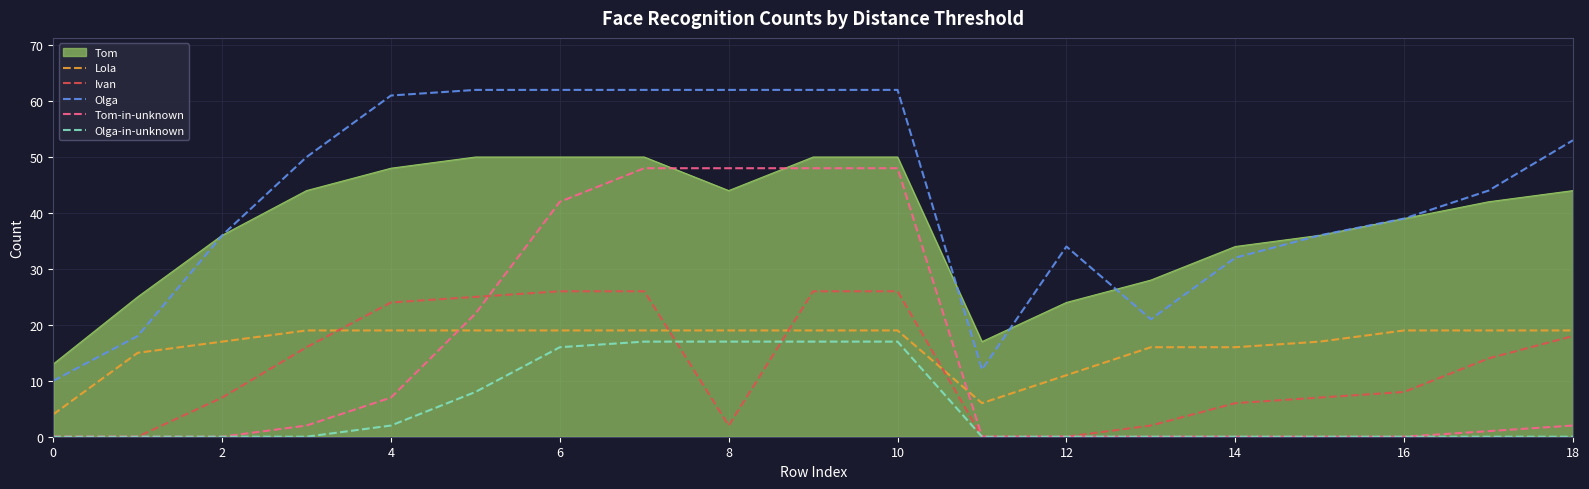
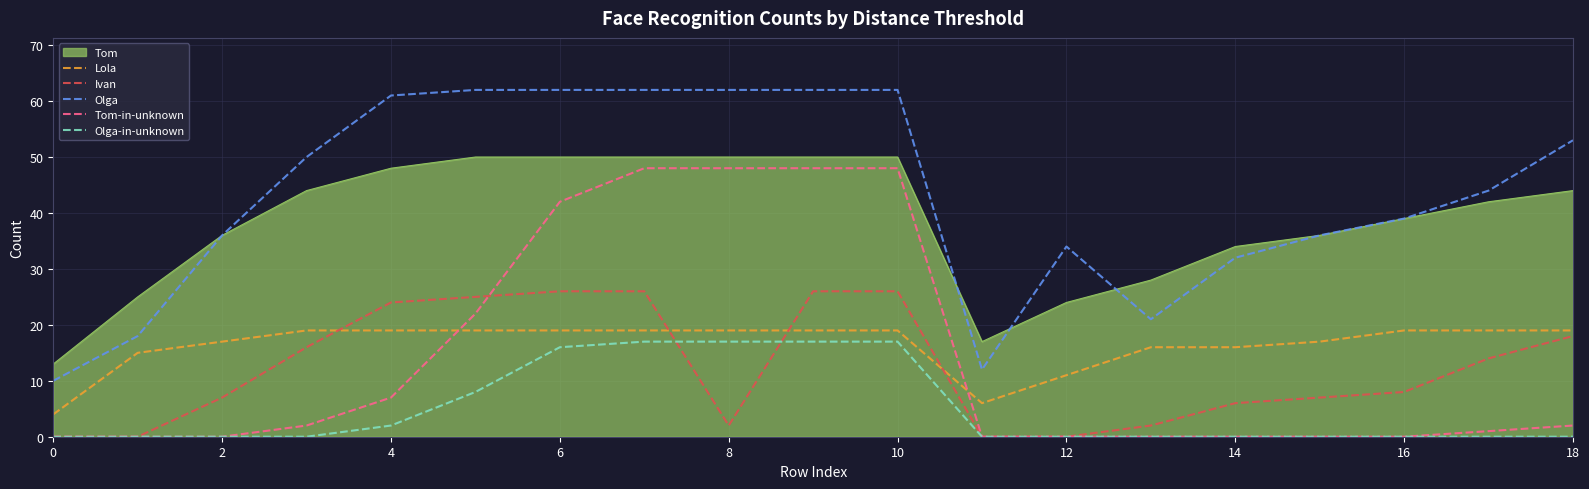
  {
    "Tom": {
      "0": 13,
      "4": 48,
      "6": 50,
-     "8": 44,
+     "8": 50,
      "10": 50,
      "12": 24,
      "14": 34,
      "18": 44
    },
    "Lola": {
      "0": 4,
      "2": 17,
      "4": 19,
      "6": 19,
      "8": 19,
      "10": 19,
      "12": 11,
      "14": 16,
      "16": 19,
      "18": 19
    },
    "Ivan": {
      "2": 7,
      "4": 24,
      "6": 26,
      "8": 2,
      "10": 26,
      "14": 6,
      "16": 8,
      "18": 18
    },
    "Olga": {
      "0": 10,
      "4": 61,
      "6": 62,
      "8": 62,
      "10": 62,
      "12": 34,
      "14": 32,
      "18": 53
    },
    "Tom-in-unknown": {
      "4": 7,
      "6": 42,
      "8": 48,
      "10": 48,
      "18": 2
    },
    "Olga-in-unknown": {
      "4": 2,
      "6": 16,
      "8": 17,
      "10": 17,
      "18": 0
    }
  }
